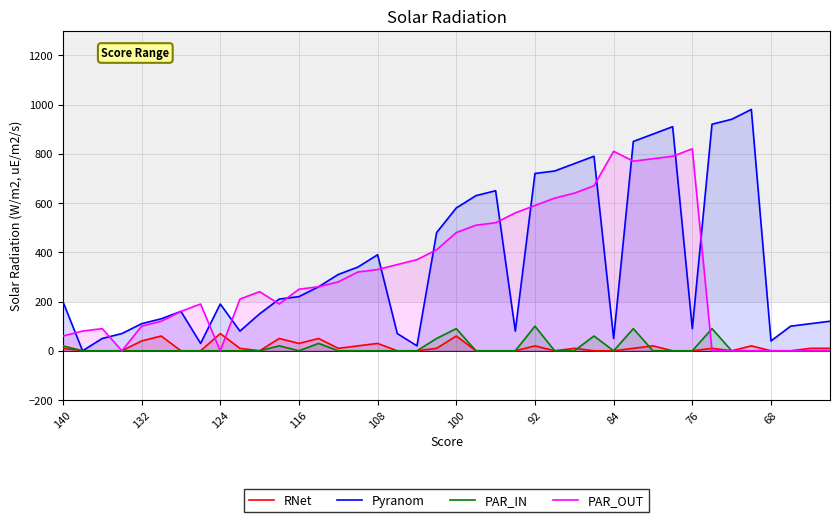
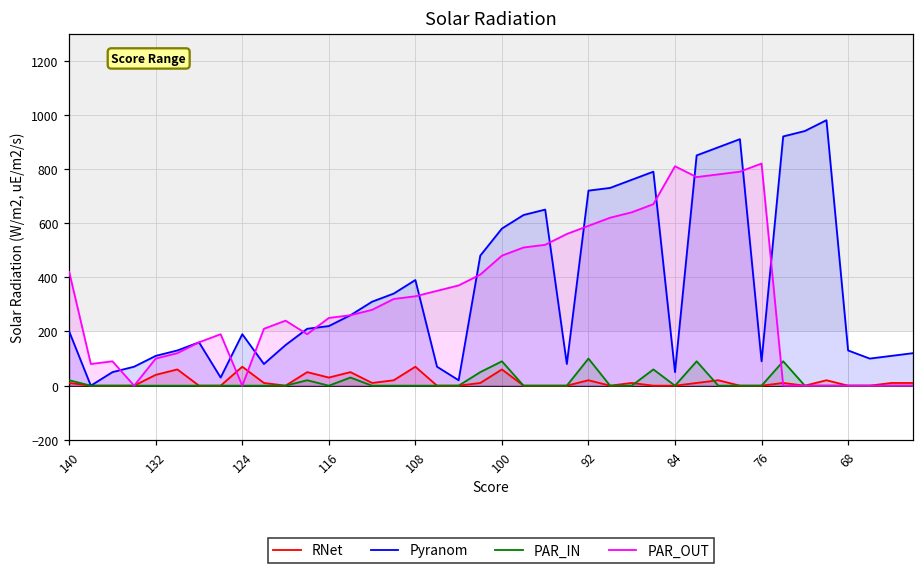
  {
    "RNet": {
      "132": 40,
      "124": 70,
      "116": 30,
-     "108": 30,
+     "108": 70,
      "100": 60,
      "92": 20
    },
    "Pyranom": {
      "140": 200,
      "124": 190,
      "116": 220,
      "108": 390,
      "100": 580,
      "92": 720,
      "84": 50,
      "76": 90,
-     "68": 40
+     "68": 130
    },
    "PAR_IN": {
      "132": 0,
      "116": 0,
      "108": 0,
      "100": 90,
      "92": 100
    },
    "PAR_OUT": {
-     "140": 60,
+     "140": 420,
      "116": 250,
      "108": 330,
      "100": 480,
      "92": 590,
      "84": 810,
      "76": 820
    }
  }
